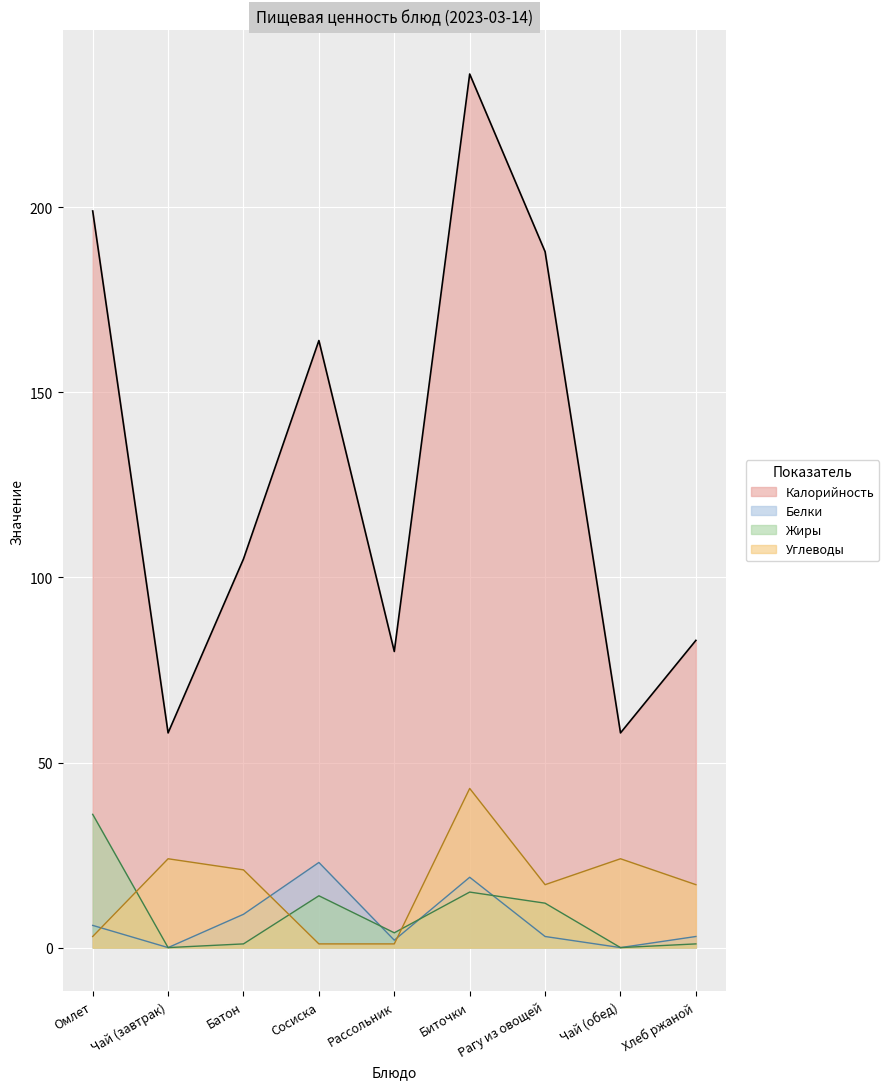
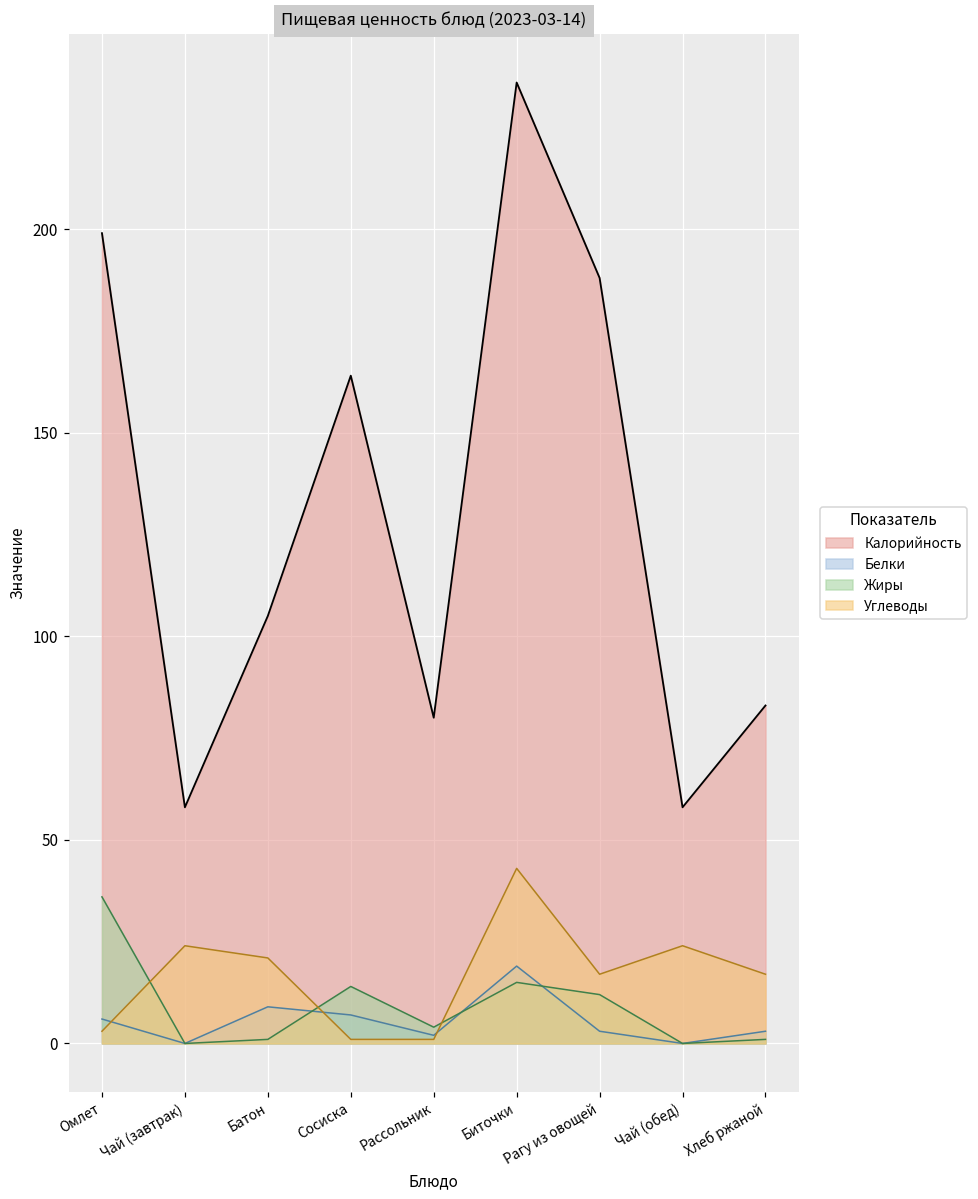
  {
    "Белки": {
      "Омлет": 6,
      "Батон": 9,
-     "Сосиска": 23,
+     "Сосиска": 7,
      "Рассольник": 2,
      "Биточки": 19,
      "Рагу из овощей": 3,
      "Хлеб ржаной": 3
    },
    "Жиры": {
      "Омлет": 36,
      "Батон": 1,
      "Сосиска": 14,
      "Рассольник": 4,
      "Биточки": 15,
      "Рагу из овощей": 12,
      "Хлеб ржаной": 1
    }
  }
